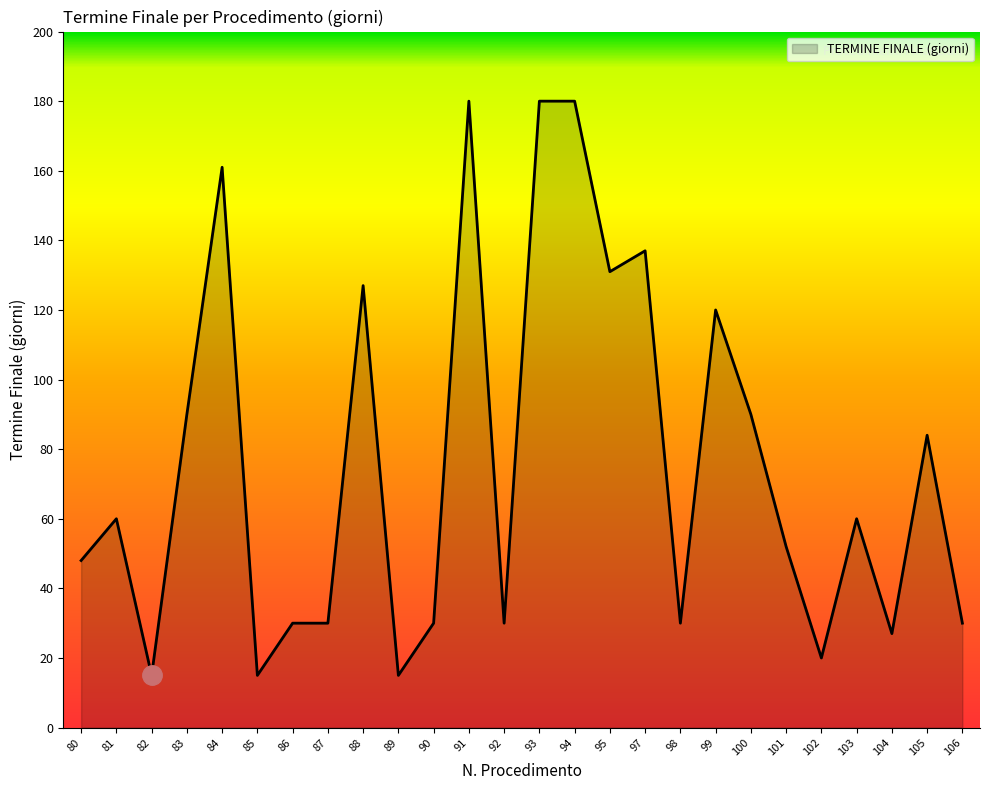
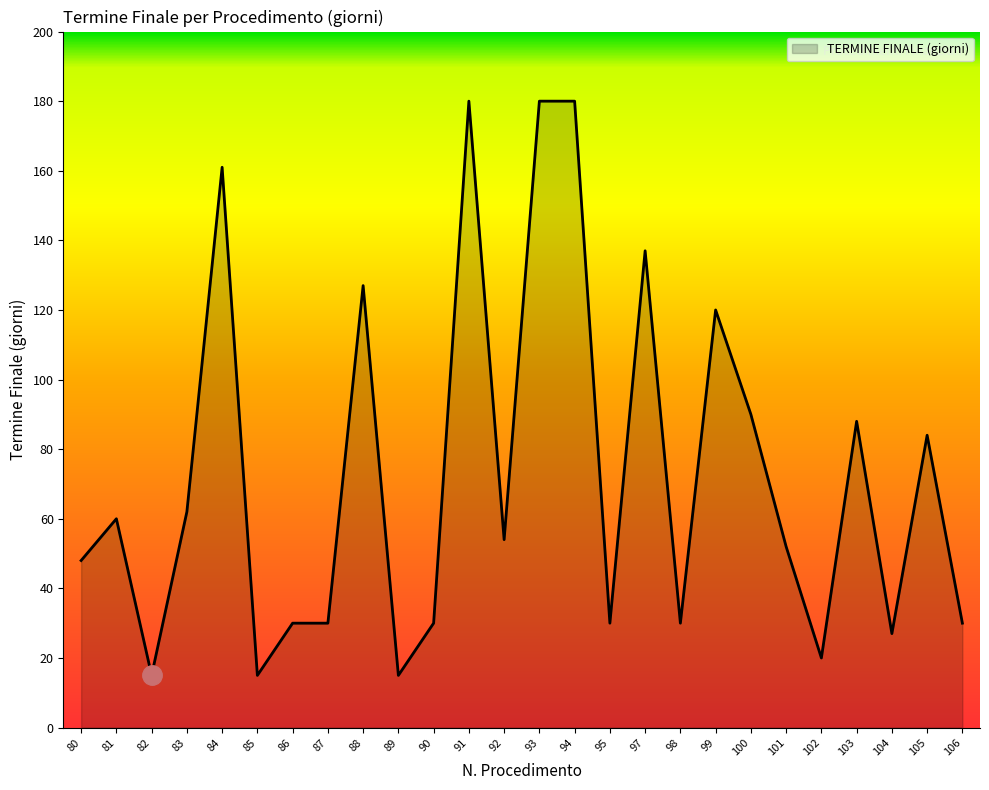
  {
    "TERMINE FINALE (giorni)": {
      "80": 48,
      "81": 60,
-     "83": 90,
+     "83": 62,
      "84": 161,
      "85": 15,
      "86": 30,
      "87": 30,
      "88": 127,
      "89": 15,
      "90": 30,
      "91": 180,
-     "92": 30,
+     "92": 54,
      "93": 180,
      "94": 180,
-     "95": 131,
+     "95": 30,
      "97": 137,
      "98": 30,
      "99": 120,
      "100": 90,
      "101": 52,
      "102": 20,
-     "103": 60,
+     "103": 88,
      "104": 27,
      "105": 84,
      "106": 30
    }
  }
